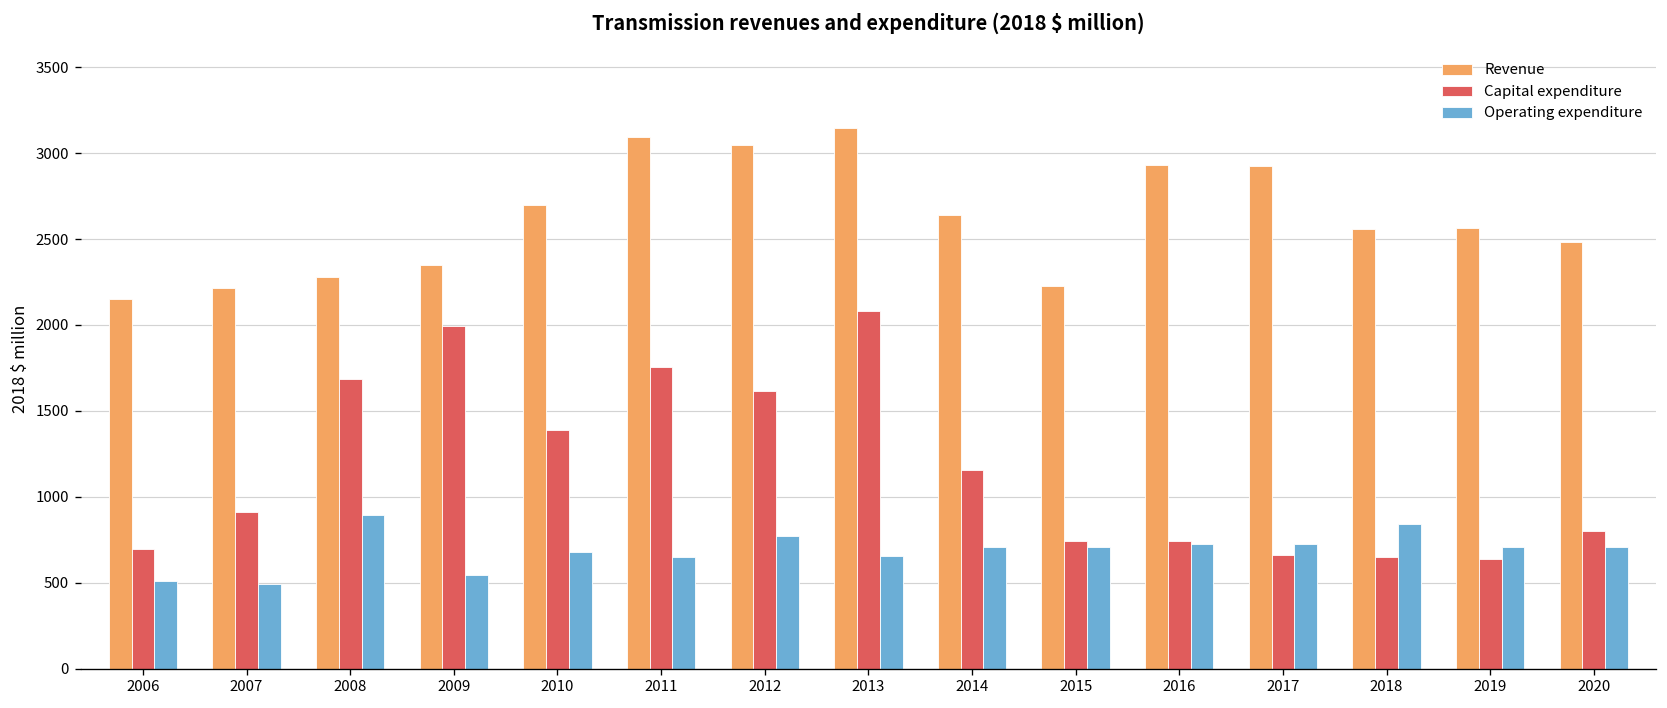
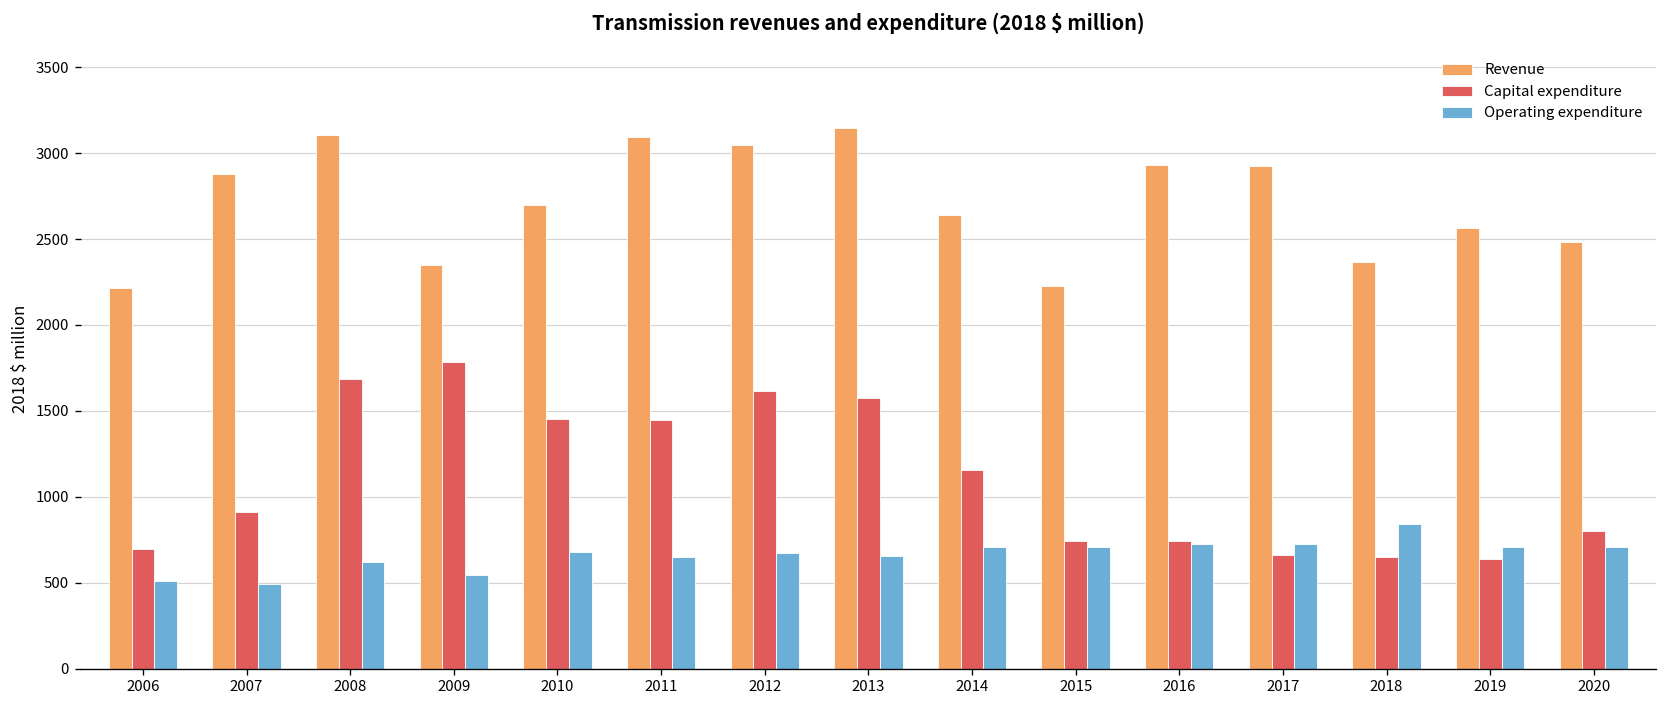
  {
    "Revenue": {
-     "2006": 2150,
-     "2007": 2220,
-     "2008": 2280,
+     "2006": 2220,
+     "2007": 2880,
+     "2008": 3100,
      "2009": 2350,
      "2010": 2700,
      "2011": 3090,
      "2012": 3040,
      "2013": 3140,
      "2014": 2640,
      "2015": 2220,
      "2016": 2930,
      "2017": 2920,
-     "2018": 2560,
+     "2018": 2360,
      "2019": 2560,
      "2020": 2490
    },
    "Capital expenditure": {
      "2006": 700,
      "2007": 910,
      "2008": 1690,
-     "2009": 1990,
-     "2010": 1390,
-     "2011": 1760,
+     "2009": 1780,
+     "2010": 1450,
+     "2011": 1450,
      "2012": 1610,
-     "2013": 2080,
+     "2013": 1570,
      "2014": 1160,
      "2015": 750,
      "2016": 740,
      "2017": 660,
      "2018": 650,
      "2019": 640,
      "2020": 800
    },
    "Operating expenditure": {
      "2006": 510,
      "2007": 490,
-     "2008": 900,
+     "2008": 620,
      "2009": 540,
      "2010": 680,
      "2011": 650,
-     "2012": 770,
+     "2012": 670,
      "2013": 660,
      "2014": 710,
      "2015": 710,
      "2016": 730,
      "2017": 720,
      "2018": 840,
      "2019": 710,
      "2020": 710
    }
  }
